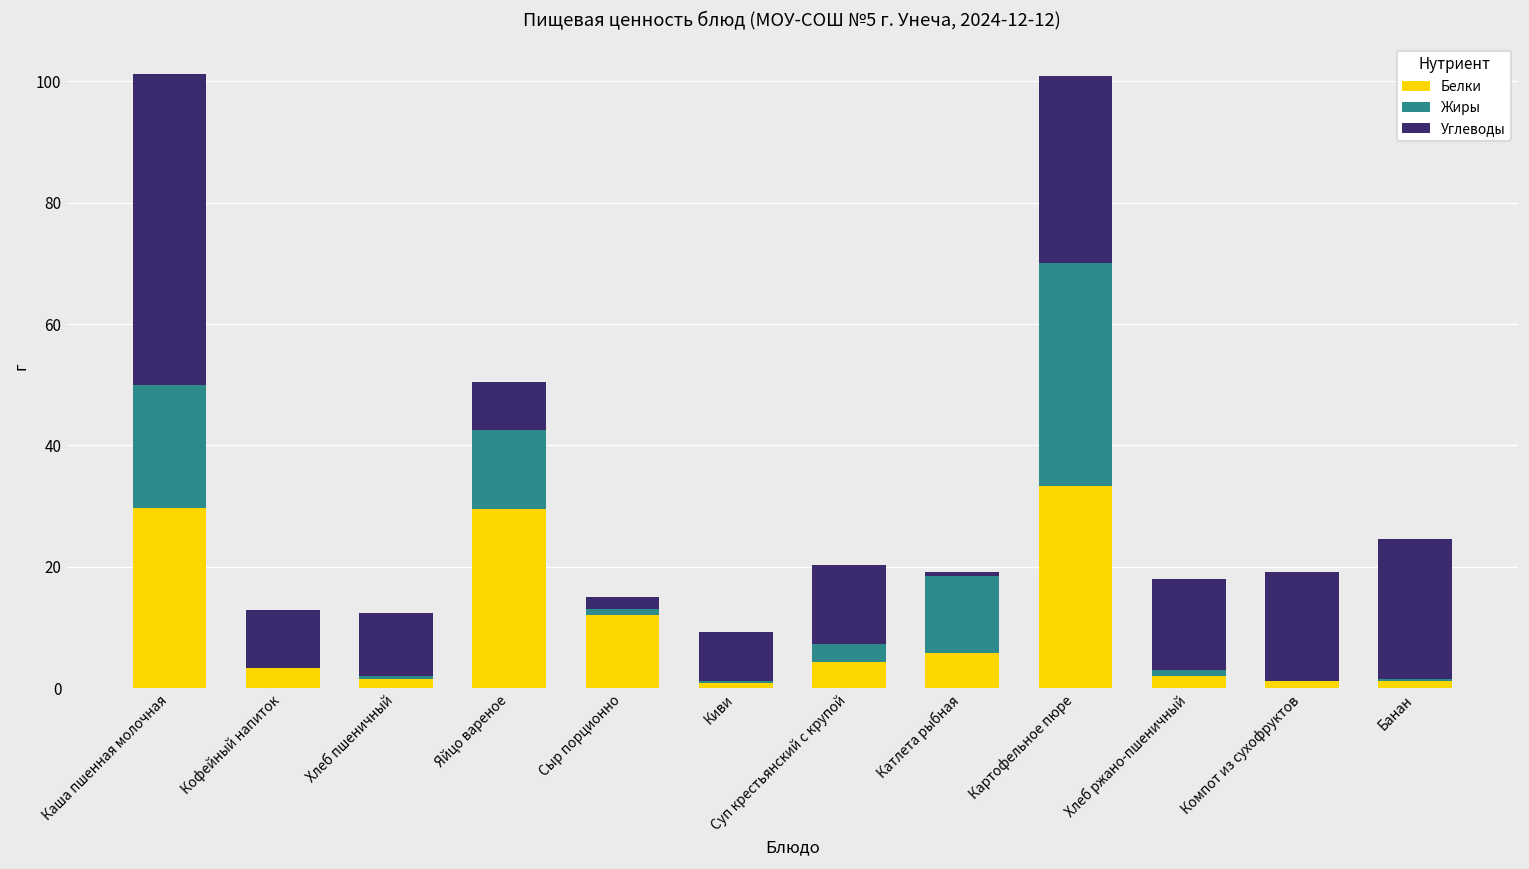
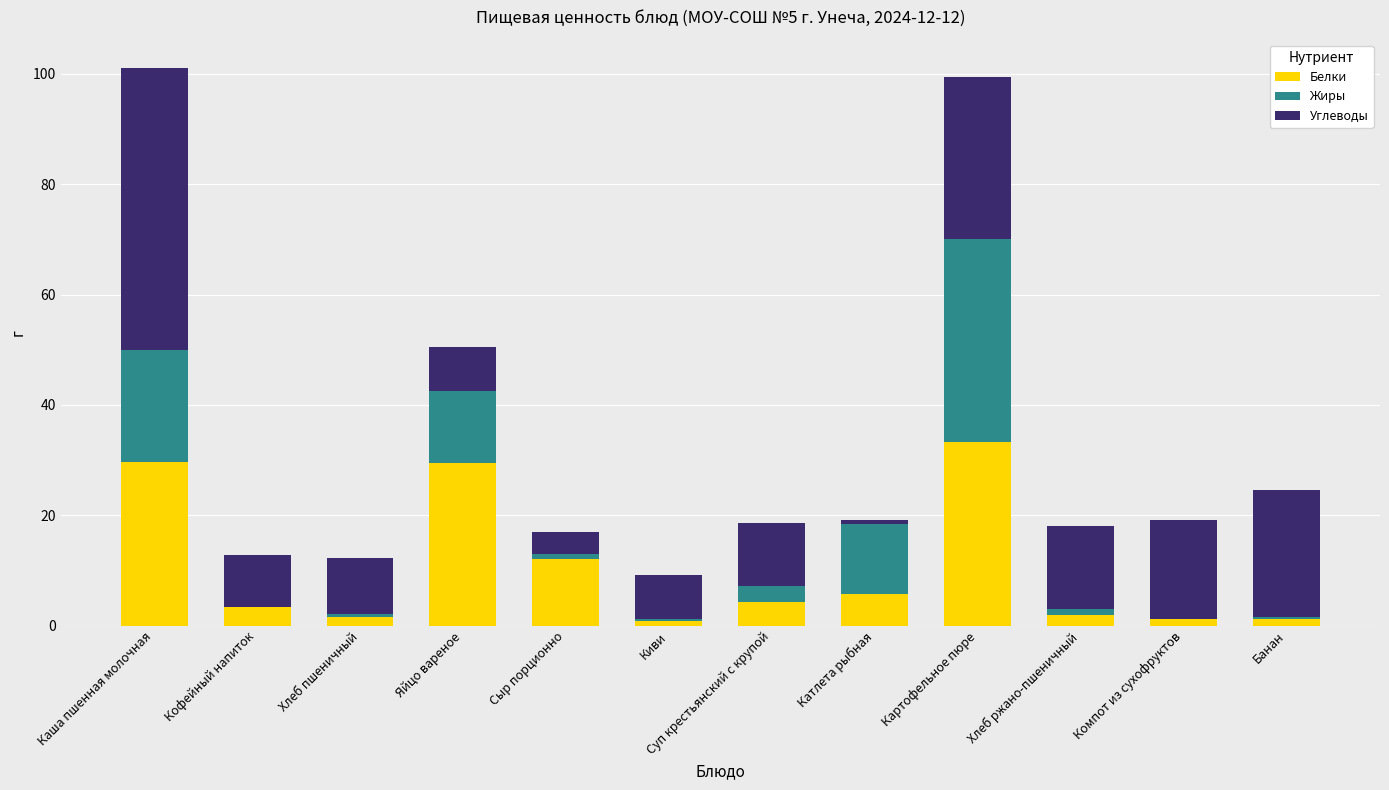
  {
    "Белки": {
      "Каша пшенная молочная": 30,
      "Кофейный напиток": 3,
      "Хлеб пшеничный": 2,
      "Яйцо вареное": 30,
      "Сыр порционно": 12,
      "Киви": 1,
      "Суп крестьянский с крупой": 4,
      "Катлета рыбная": 6,
      "Картофельное пюре": 33,
      "Хлеб ржано-пшеничный": 2,
      "Компот из сухофруктов": 1,
      "Банан": 1
    },
    "Жиры": {
      "Каша пшенная молочная": 20,
      "Кофейный напиток": 0,
      "Хлеб пшеничный": 1,
      "Яйцо вареное": 13,
      "Сыр порционно": 1,
      "Суп крестьянский с крупой": 3,
      "Катлета рыбная": 13,
      "Картофельное пюре": 37,
      "Хлеб ржано-пшеничный": 1,
      "Компот из сухофруктов": 0
    },
    "Углеводы": {
      "Каша пшенная молочная": 51,
      "Кофейный напиток": 9,
      "Хлеб пшеничный": 10,
      "Яйцо вареное": 8,
-     "Сыр порционно": 2,
+     "Сыр порционно": 4,
      "Киви": 8,
-     "Суп крестьянский с крупой": 13,
+     "Суп крестьянский с крупой": 11,
      "Катлета рыбная": 1,
-     "Картофельное пюре": 31,
+     "Картофельное пюре": 29,
      "Хлеб ржано-пшеничный": 15,
      "Компот из сухофруктов": 18,
      "Банан": 23
    }
  }
